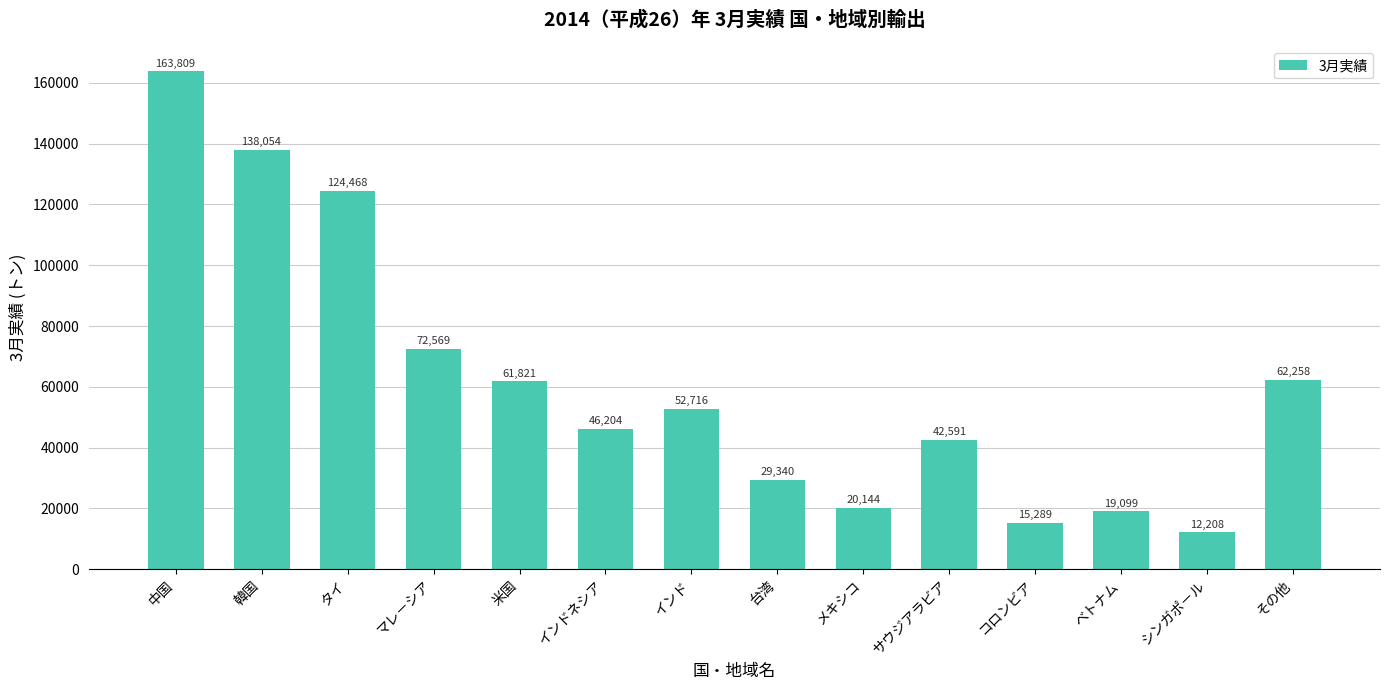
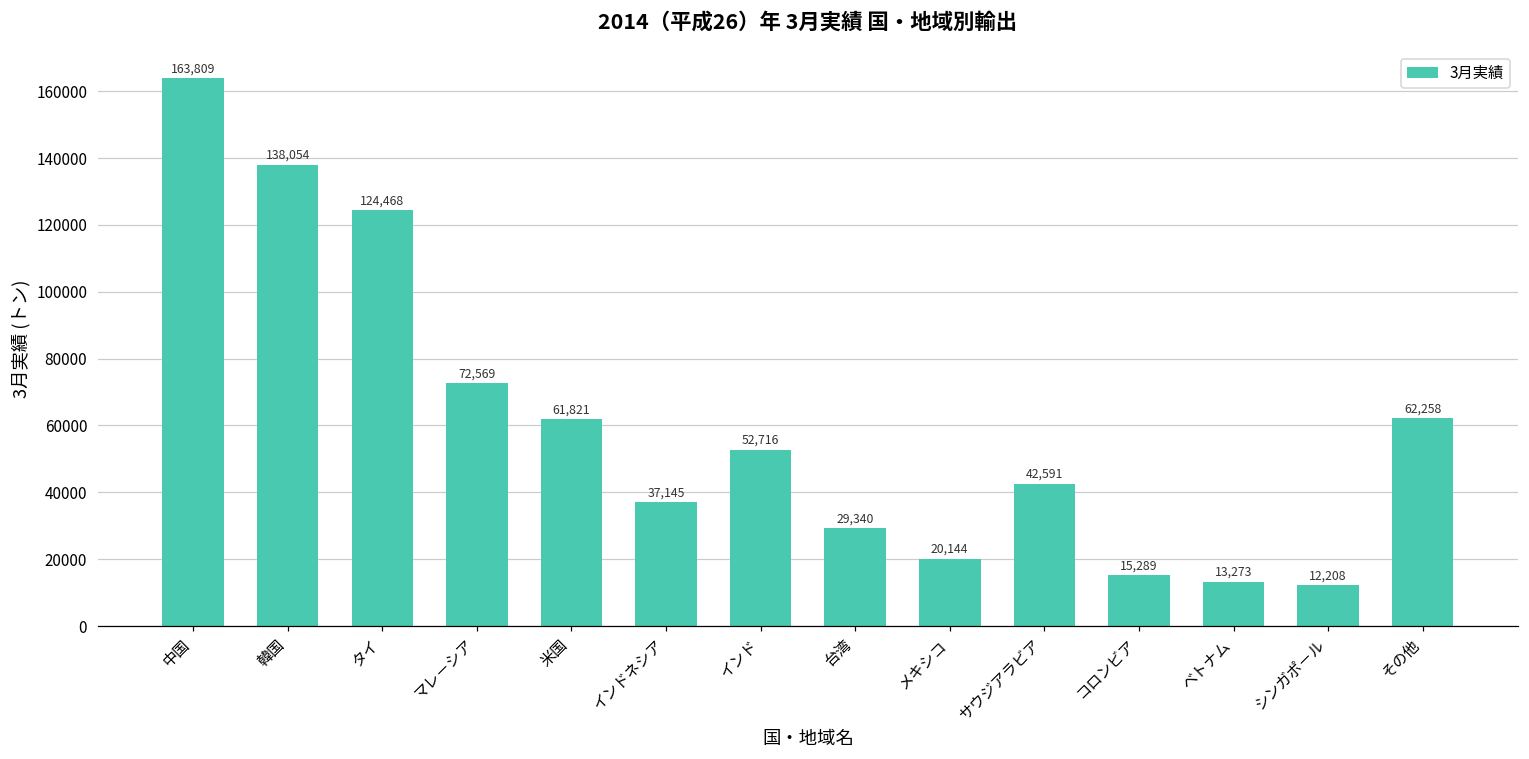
  {
    "中国": "163,809",
    "韓国": "138,054",
    "タイ": "124,468",
    "マレ－シア": "72,569",
    "米国": "61,821",
-   "インドネシア": "46,204",
+   "インドネシア": "37,145",
    "インド": "52,716",
    "台湾": "29,340",
    "メキシコ": "20,144",
    "サウジアラビア": "42,591",
    "コロンビア": "15,289",
-   "ベトナム": "19,099",
+   "ベトナム": "13,273",
    "シンガポ－ル": "12,208",
    "その他": "62,258"
  }
